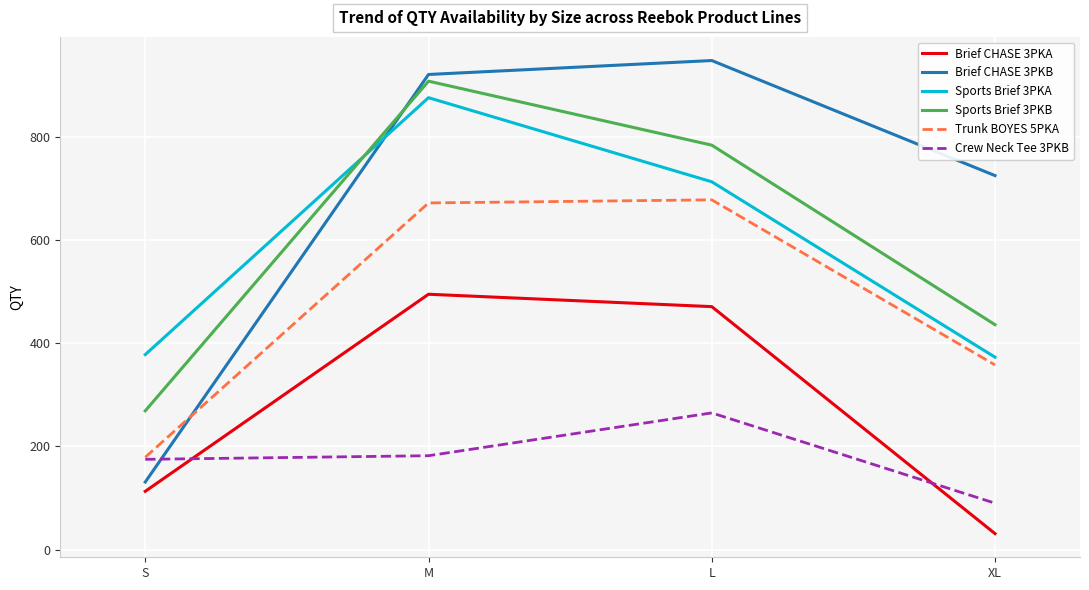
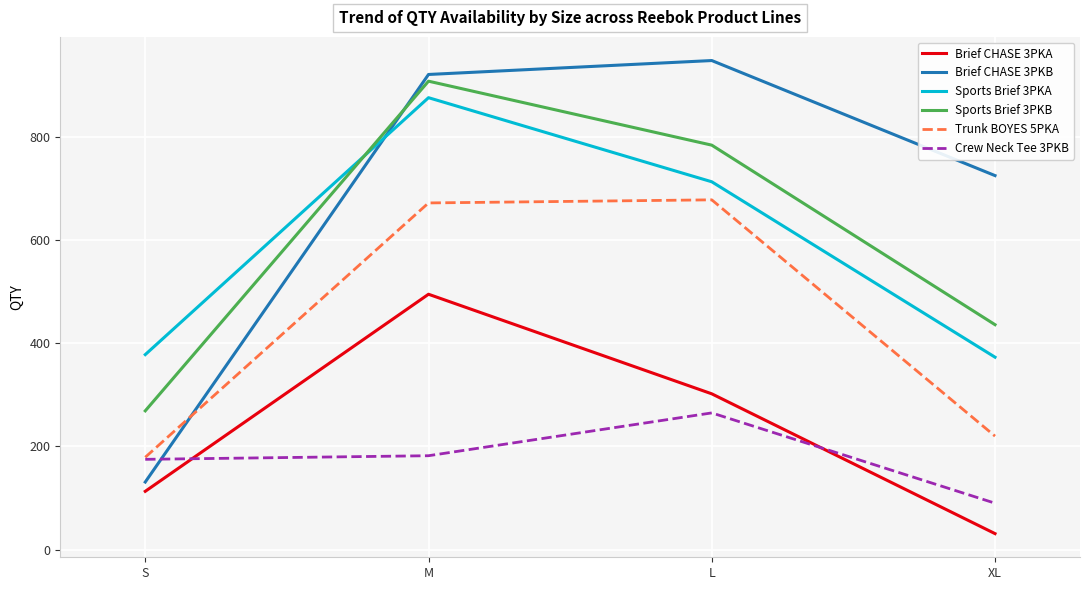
  {
    "Brief CHASE 3PKA": {
      "S": 110,
      "M": 500,
-     "L": 470,
+     "L": 300,
      "XL": 30
    },
    "Brief CHASE 3PKB": {
      "S": 130,
      "M": 920,
      "L": 950,
      "XL": 730
    },
    "Sports Brief 3PKA": {
      "S": 380,
      "M": 880,
      "L": 710,
      "XL": 370
    },
    "Sports Brief 3PKB": {
      "S": 270,
      "M": 910,
      "L": 780,
      "XL": 440
    },
    "Trunk BOYES 5PKA": {
      "M": 670,
      "L": 680,
-     "XL": 360
+     "XL": 220
    },
    "Crew Neck Tee 3PKB": {
      "M": 180,
      "L": 270,
      "XL": 90
    }
  }
